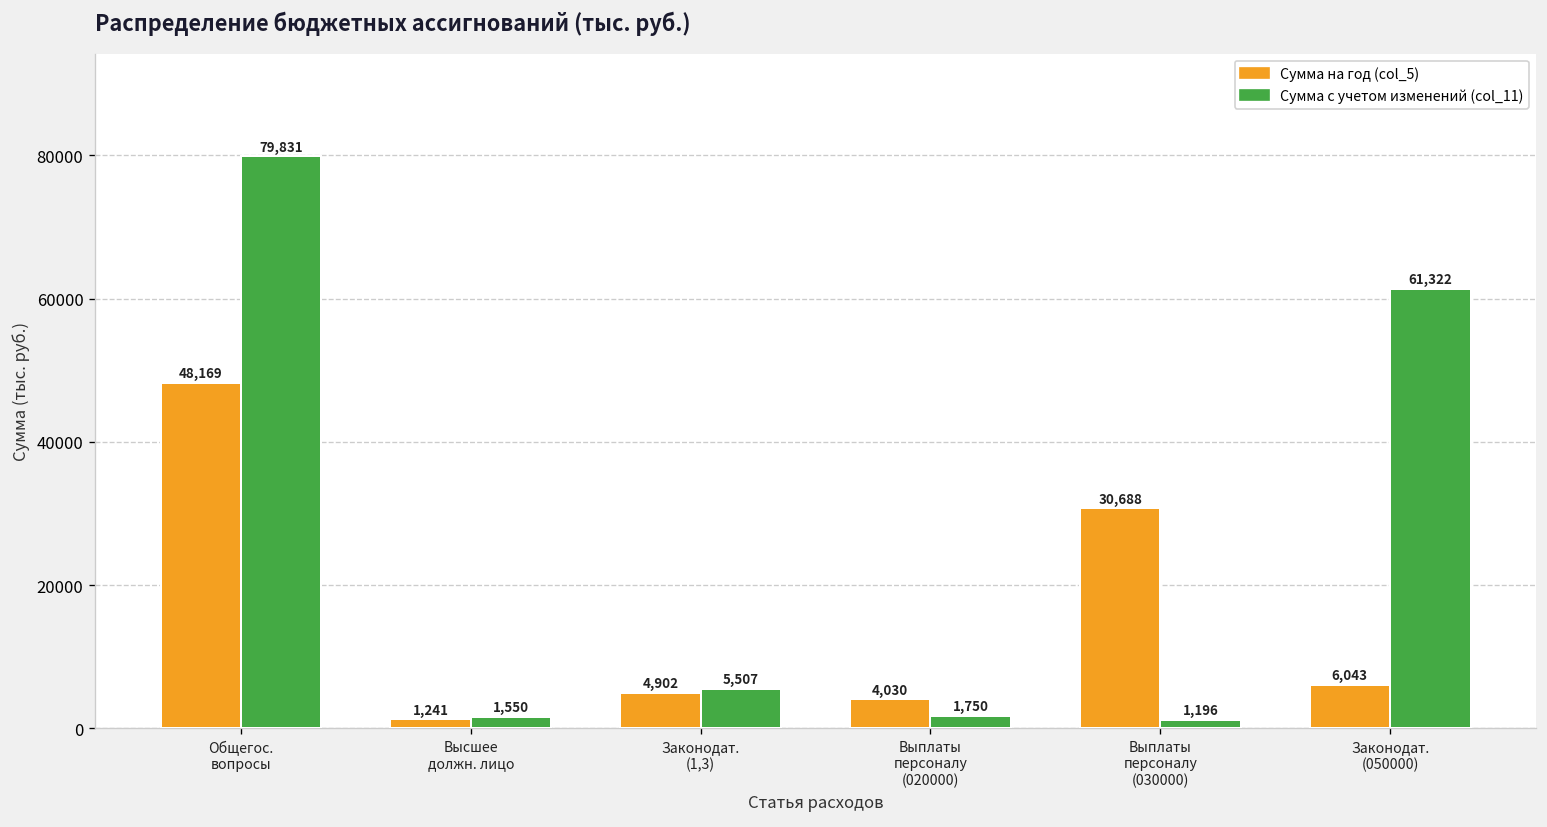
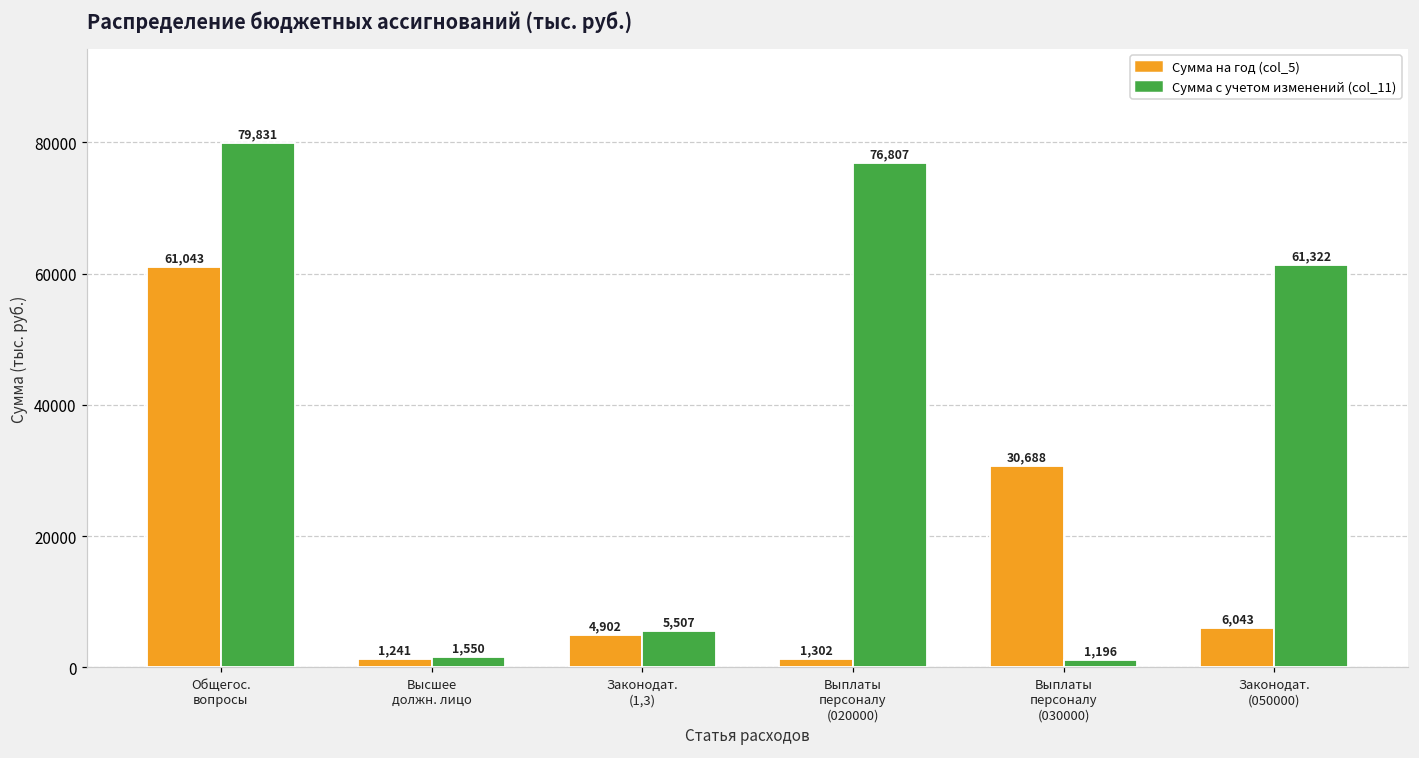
  {
    "Сумма на год (col_5)": {
-     "Общегос. вопросы": "48,169",
+     "Общегос. вопросы": "61,043",
      "Высшее должн. лицо": "1,241",
      "Законодат. (1,3)": "4,902",
-     "Выплаты персоналу (020000)": "4,030",
+     "Выплаты персоналу (020000)": "1,302",
      "Выплаты персоналу (030000)": "30,688",
      "Законодат. (050000)": "6,043"
    },
    "Сумма с учетом изменений (col_11)": {
      "Общегос. вопросы": "79,831",
      "Высшее должн. лицо": "1,550",
      "Законодат. (1,3)": "5,507",
-     "Выплаты персоналу (020000)": "1,750",
+     "Выплаты персоналу (020000)": "76,807",
      "Выплаты персоналу (030000)": "1,196",
      "Законодат. (050000)": "61,322"
    }
  }
